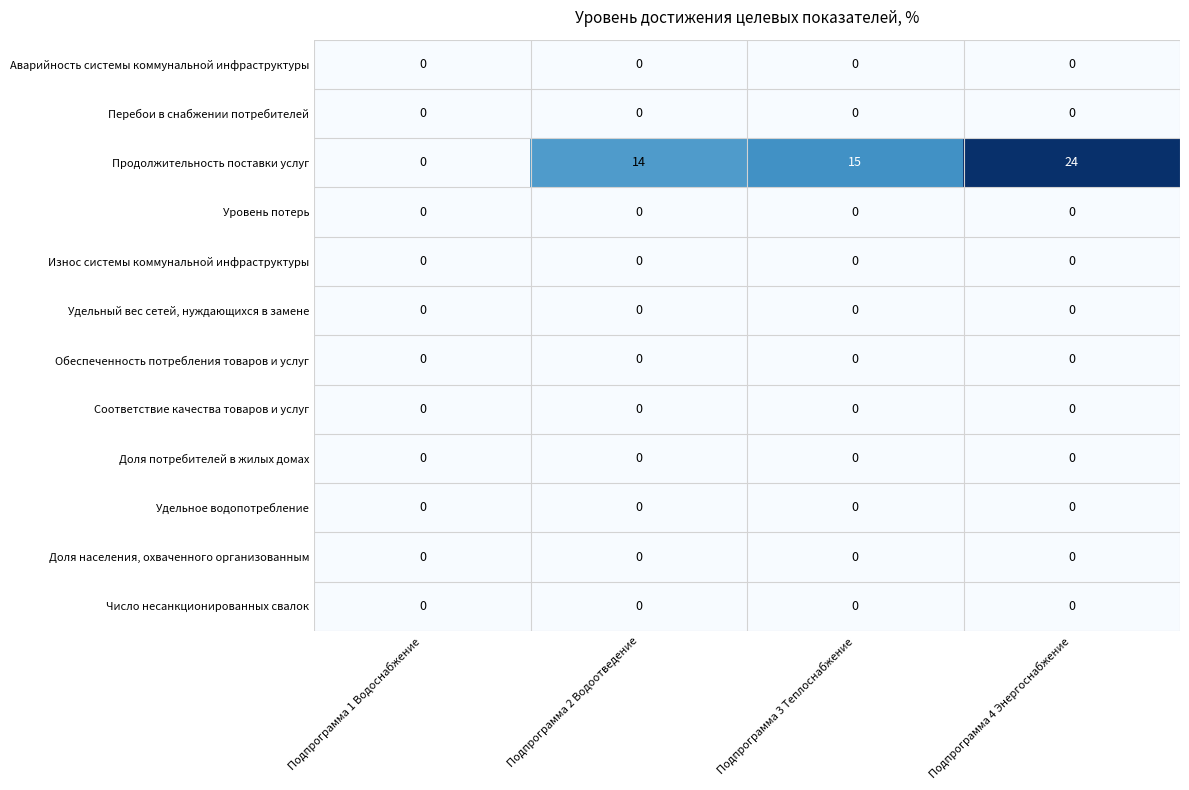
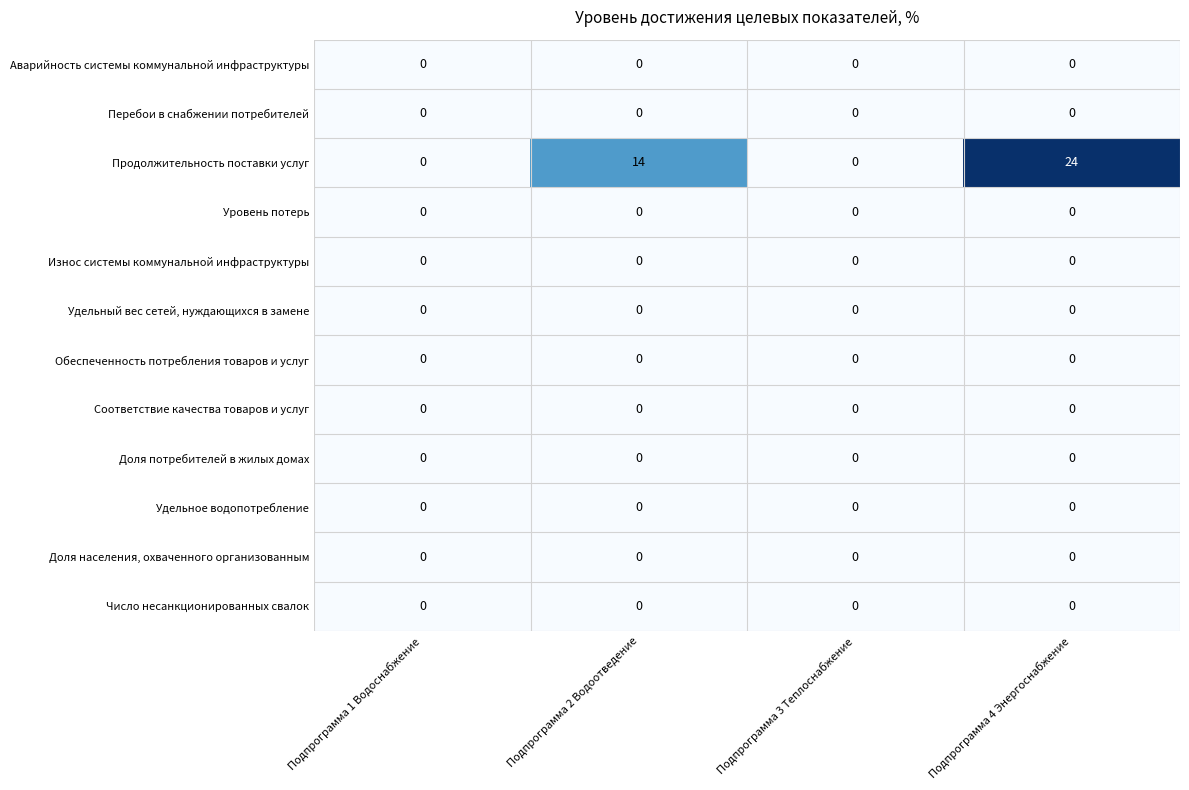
  {
    "Аварийность системы коммунальной инфраструктуры": {
      "Подпрограмма 1 Водоснабжение": 0,
      "Подпрограмма 2 Водоотведение": 0,
      "Подпрограмма 3 Теплоснабжение": 0,
      "Подпрограмма 4 Энергоснабжение": 0
    },
    "Перебои в снабжении потребителей": {
      "Подпрограмма 1 Водоснабжение": 0,
      "Подпрограмма 2 Водоотведение": 0,
      "Подпрограмма 3 Теплоснабжение": 0,
      "Подпрограмма 4 Энергоснабжение": 0
    },
    "Продолжительность поставки услуг": {
      "Подпрограмма 1 Водоснабжение": 0,
      "Подпрограмма 2 Водоотведение": 14,
-     "Подпрограмма 3 Теплоснабжение": 15,
+     "Подпрограмма 3 Теплоснабжение": 0,
      "Подпрограмма 4 Энергоснабжение": 24
    },
    "Уровень потерь": {
      "Подпрограмма 1 Водоснабжение": 0,
      "Подпрограмма 2 Водоотведение": 0,
      "Подпрограмма 3 Теплоснабжение": 0,
      "Подпрограмма 4 Энергоснабжение": 0
    },
    "Износ системы коммунальной инфраструктуры": {
      "Подпрограмма 1 Водоснабжение": 0,
      "Подпрограмма 2 Водоотведение": 0,
      "Подпрограмма 3 Теплоснабжение": 0,
      "Подпрограмма 4 Энергоснабжение": 0
    },
    "Удельный вес сетей, нуждающихся в замене": {
      "Подпрограмма 1 Водоснабжение": 0,
      "Подпрограмма 2 Водоотведение": 0,
      "Подпрограмма 3 Теплоснабжение": 0,
      "Подпрограмма 4 Энергоснабжение": 0
    },
    "Обеспеченность потребления товаров и услуг": {
      "Подпрограмма 1 Водоснабжение": 0,
      "Подпрограмма 2 Водоотведение": 0,
      "Подпрограмма 3 Теплоснабжение": 0,
      "Подпрограмма 4 Энергоснабжение": 0
    },
    "Соответствие качества товаров и услуг": {
      "Подпрограмма 1 Водоснабжение": 0,
      "Подпрограмма 2 Водоотведение": 0,
      "Подпрограмма 3 Теплоснабжение": 0,
      "Подпрограмма 4 Энергоснабжение": 0
    },
    "Доля потребителей в жилых домах": {
      "Подпрограмма 1 Водоснабжение": 0,
      "Подпрограмма 2 Водоотведение": 0,
      "Подпрограмма 3 Теплоснабжение": 0,
      "Подпрограмма 4 Энергоснабжение": 0
    },
    "Удельное водопотребление": {
      "Подпрограмма 1 Водоснабжение": 0,
      "Подпрограмма 2 Водоотведение": 0,
      "Подпрограмма 3 Теплоснабжение": 0,
      "Подпрограмма 4 Энергоснабжение": 0
    },
    "Доля населения, охваченного организованным": {
      "Подпрограмма 1 Водоснабжение": 0,
      "Подпрограмма 2 Водоотведение": 0,
      "Подпрограмма 3 Теплоснабжение": 0,
      "Подпрограмма 4 Энергоснабжение": 0
    },
    "Число несанкционированных свалок": {
      "Подпрограмма 1 Водоснабжение": 0,
      "Подпрограмма 2 Водоотведение": 0,
      "Подпрограмма 3 Теплоснабжение": 0,
      "Подпрограмма 4 Энергоснабжение": 0
    }
  }
